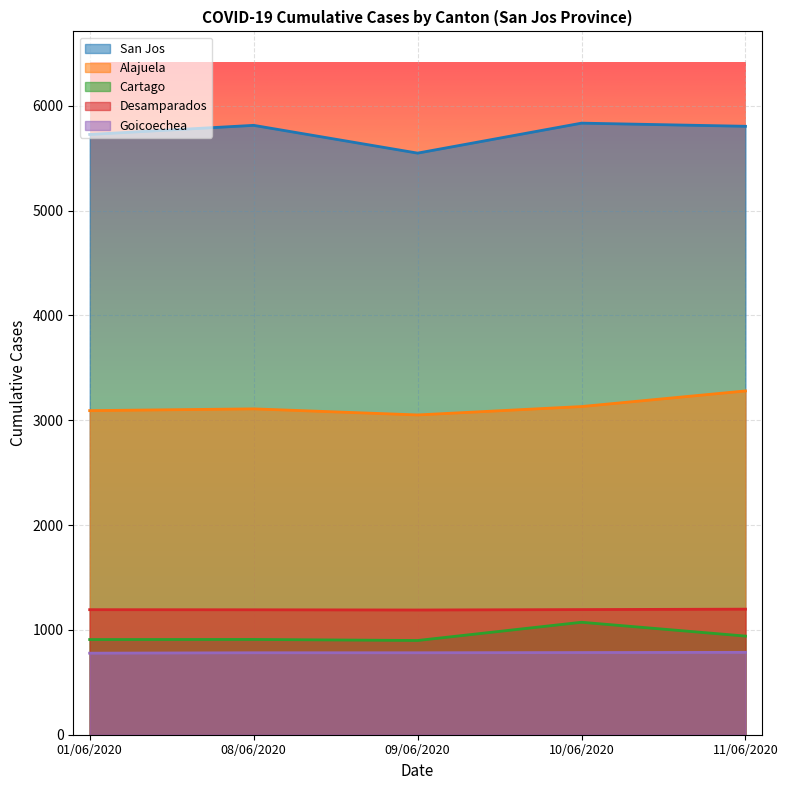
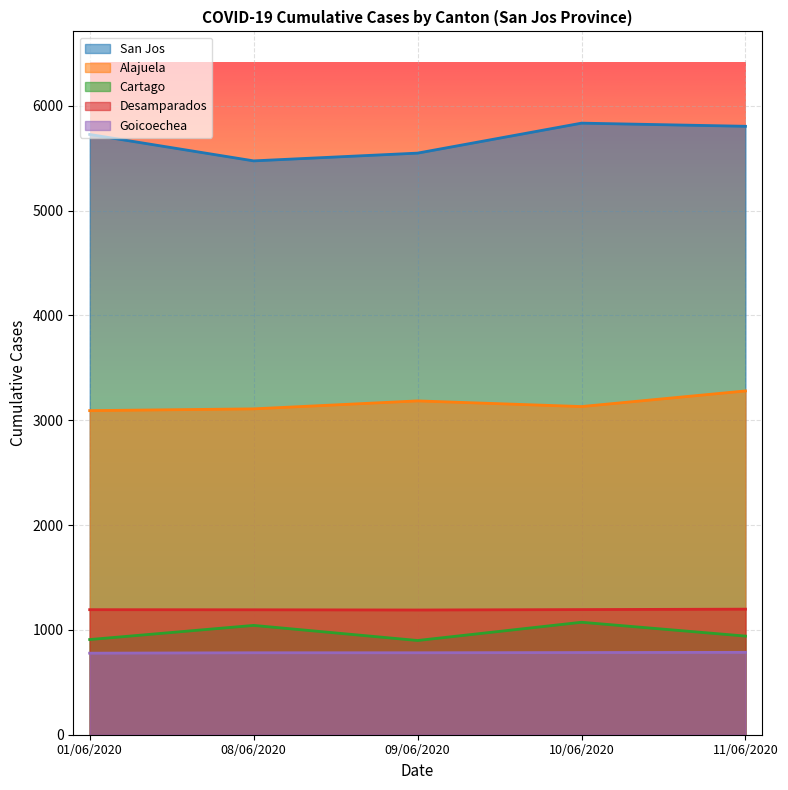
  {
    "San Jos": {
-     "08/06/2020": 5810,
+     "08/06/2020": 5480,
      "09/06/2020": 5550,
      "10/06/2020": 5840,
      "11/06/2020": 5810
    },
    "Alajuela": {
      "01/06/2020": 3090,
      "08/06/2020": 3110,
-     "09/06/2020": 3050,
+     "09/06/2020": 3190,
      "10/06/2020": 3130,
      "11/06/2020": 3280
    },
    "Cartago": {
      "01/06/2020": 910,
-     "08/06/2020": 910,
+     "08/06/2020": 1040,
      "09/06/2020": 900,
      "10/06/2020": 1070,
      "11/06/2020": 940
    },
    "Desamparados": {
      "01/06/2020": 1190,
      "08/06/2020": 1190,
      "09/06/2020": 1190,
      "10/06/2020": 1190,
      "11/06/2020": 1200
    },
    "Goicoechea": {
      "01/06/2020": 780,
      "08/06/2020": 780,
      "09/06/2020": 780,
      "10/06/2020": 780,
      "11/06/2020": 790
    }
  }
